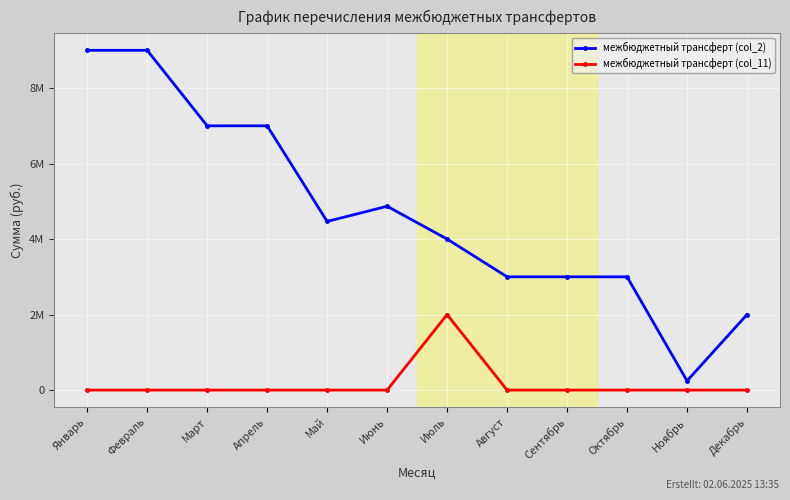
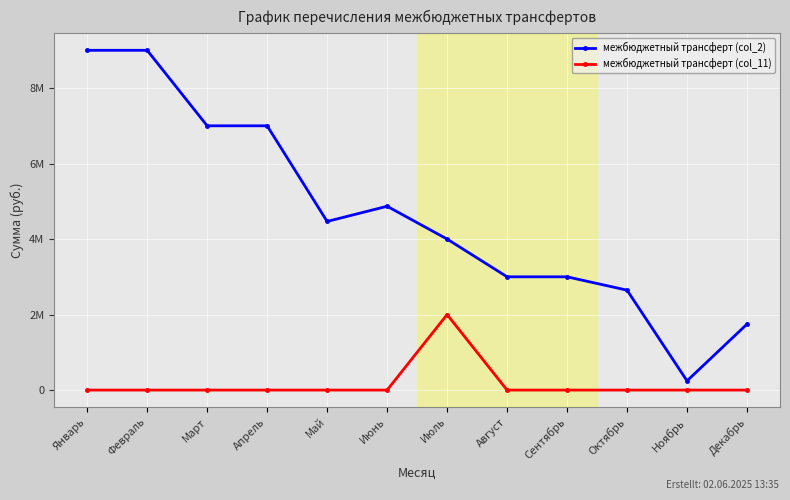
  {
    "межбюджетный трансферт (col_2)": {
      "Январь": 9000000,
      "Февраль": 9000000,
      "Март": 7000000,
      "Апрель": 7000000,
      "Май": 4500000,
      "Июнь": 4900000,
      "Июль": 4000000,
      "Август": 3000000,
      "Сентябрь": 3000000,
-     "Октябрь": 3000000,
+     "Октябрь": 2600000,
      "Ноябрь": 200000,
-     "Декабрь": 2000000
+     "Декабрь": 1700000
    },
    "межбюджетный трансферт (col_11)": {
      "Январь": 0,
      "Февраль": 0,
      "Март": 0,
      "Апрель": 0,
      "Май": 0,
      "Июнь": 0,
      "Июль": 2000000,
      "Август": 0,
      "Сентябрь": 0,
      "Октябрь": 0,
      "Ноябрь": 0,
      "Декабрь": 0
    }
  }
